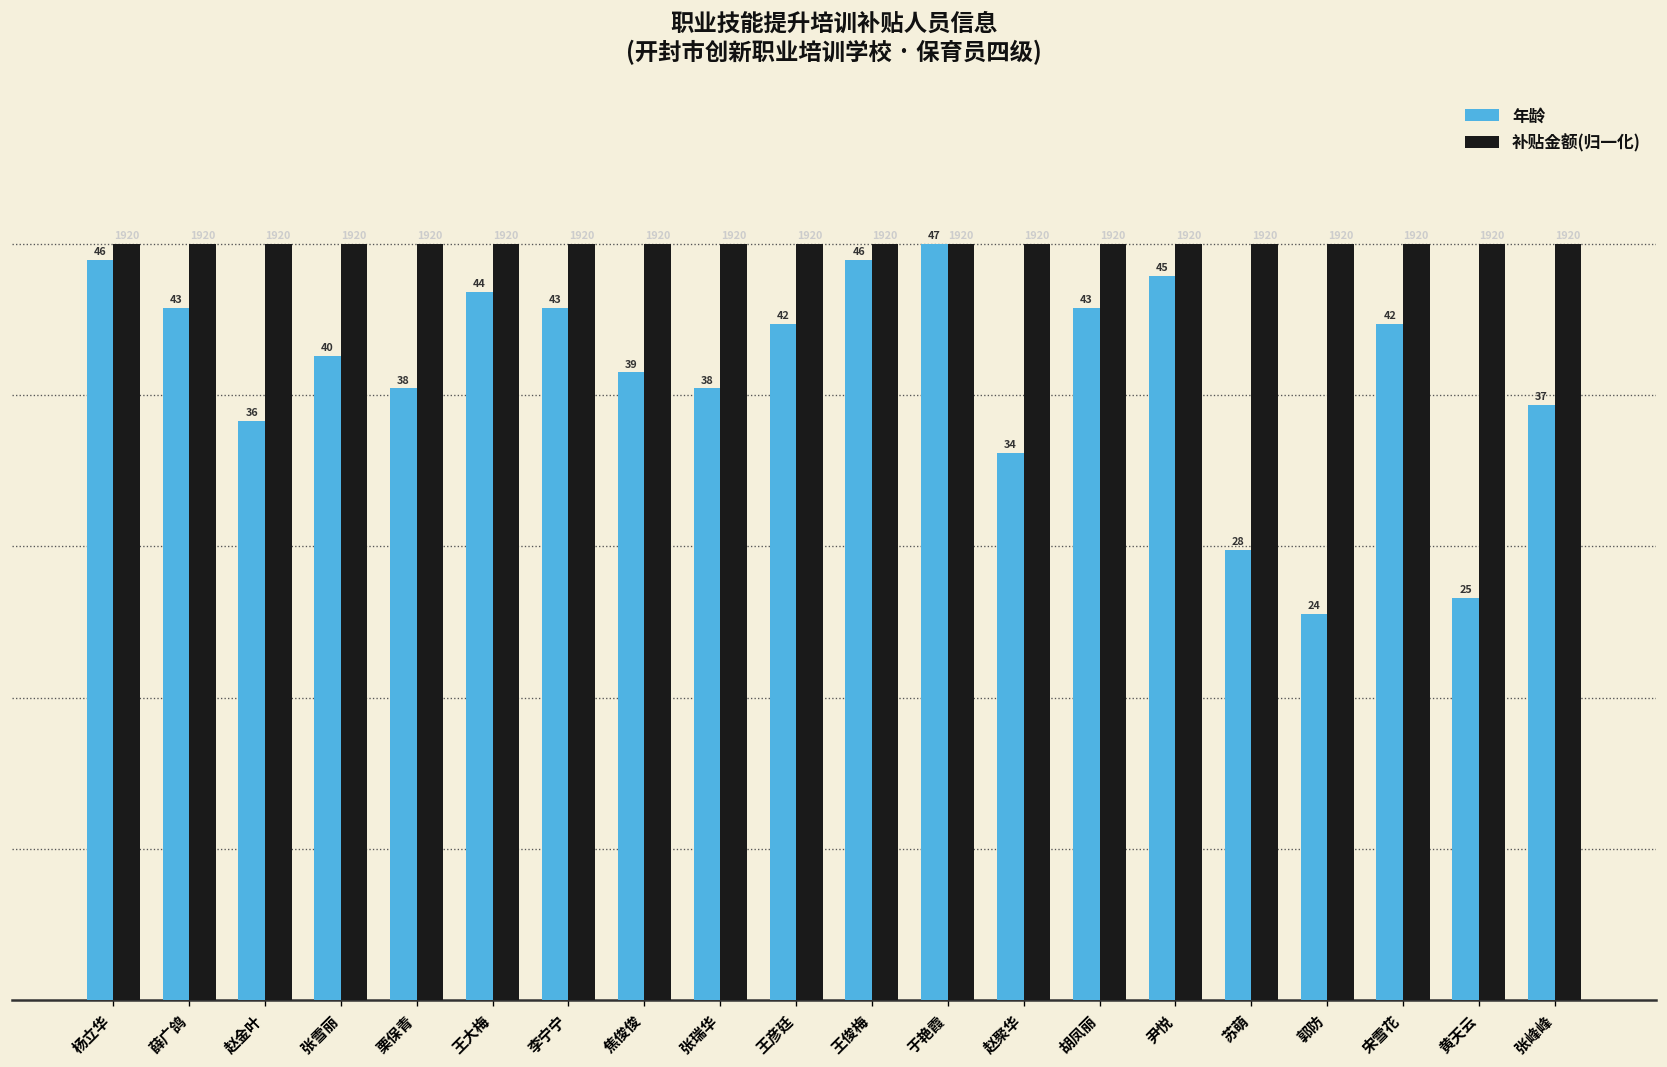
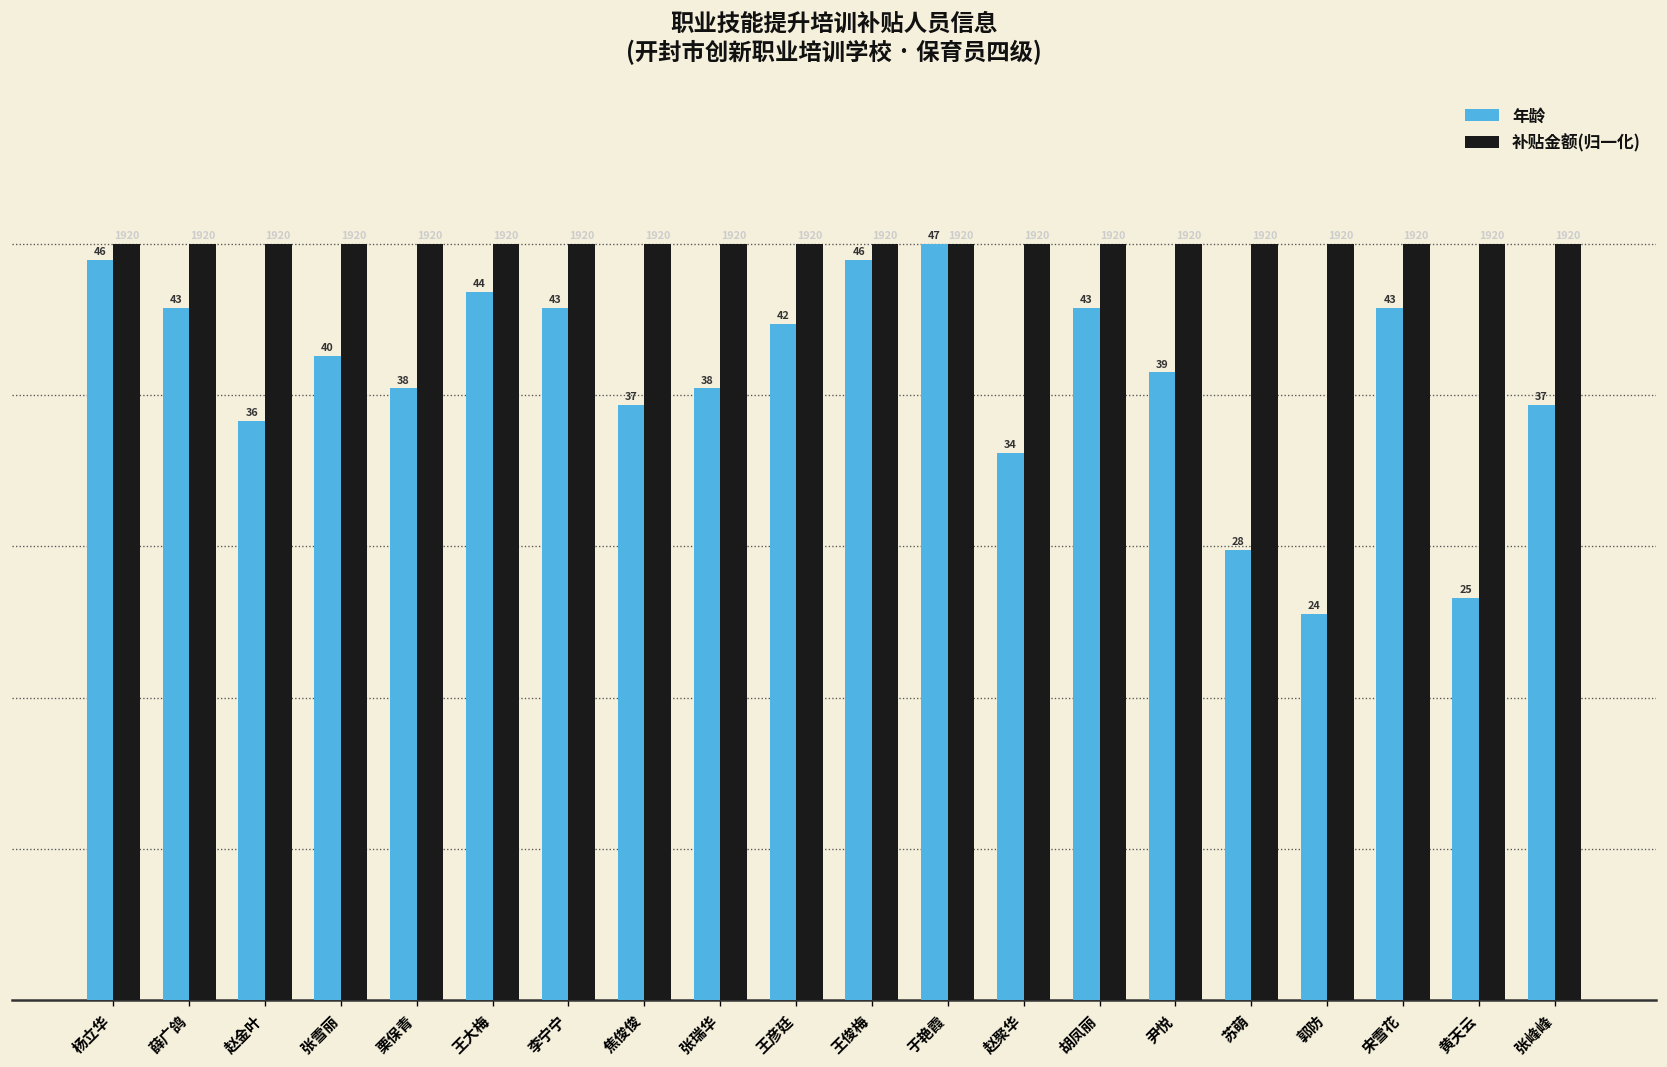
  {
    "年龄": {
-     "焦俊俊": 39,
-     "尹悦": 45,
-     "宋雪花": 42
+     "焦俊俊": 37,
+     "尹悦": 39,
+     "宋雪花": 43
    }
  }
